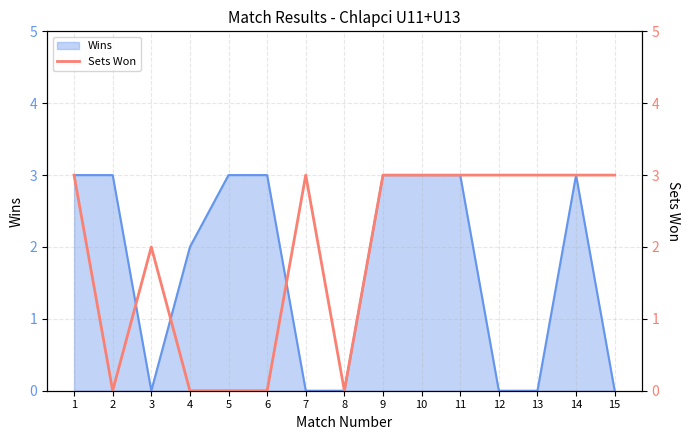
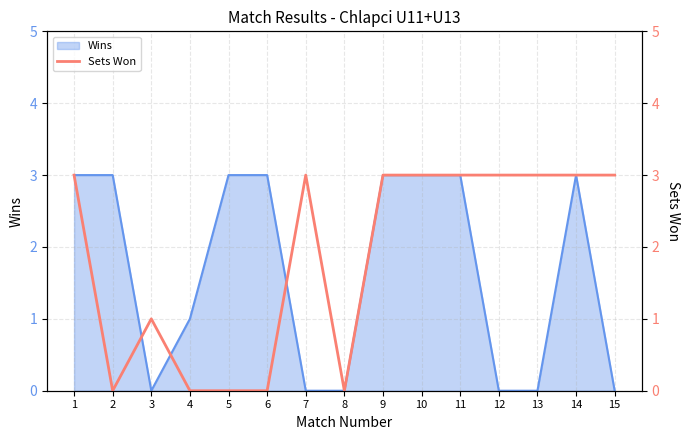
  {
    "Wins": {
      "1": 3,
      "2": 3,
      "3": 0,
-     "4": 2,
+     "4": 1,
      "5": 3,
      "6": 3,
      "7": 0,
      "8": 0,
      "9": 3,
      "10": 3,
      "11": 3,
      "12": 0,
      "13": 0,
      "14": 3,
      "15": 0
    },
    "Sets Won": {
      "1": 3,
      "2": 0,
-     "3": 2,
+     "3": 1,
      "4": 0,
      "5": 0,
      "6": 0,
      "7": 3,
      "8": 0,
      "9": 3,
      "10": 3,
      "11": 3,
      "12": 3,
      "13": 3,
      "14": 3,
      "15": 3
    }
  }
